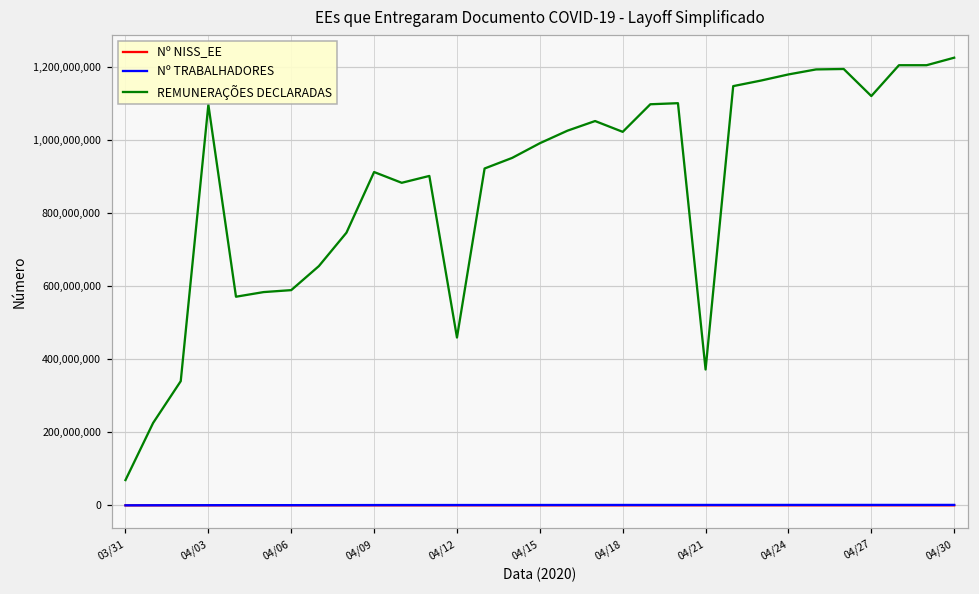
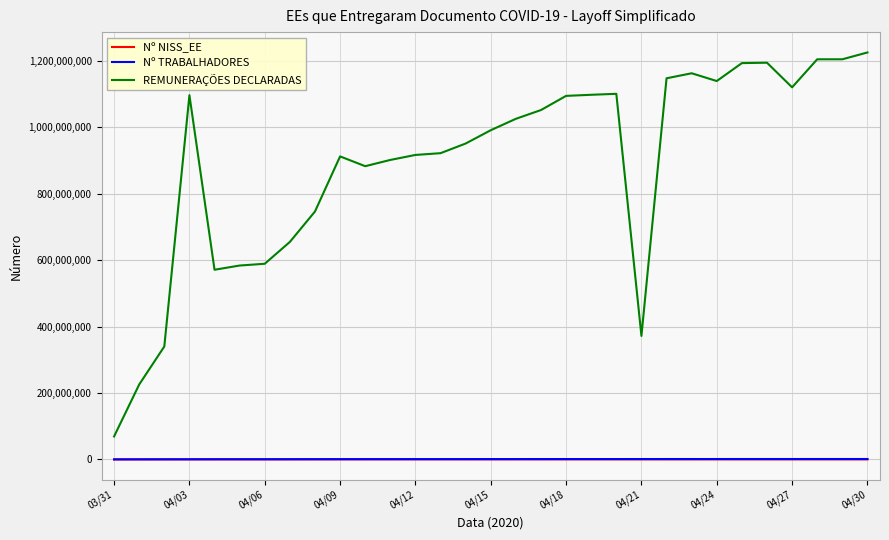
  {
    "Nº TRABALHADORES": {
      "03/31": "0",
      "04/03": "0",
      "04/06": "0",
      "04/09": "0",
      "04/12": "0",
      "04/15": "0",
      "04/18": "0",
      "04/21": "0",
      "04/24": "0",
      "04/27": "0",
      "04/30": "0"
    },
    "REMUNERAÇÕES DECLARADAS": {
      "03/31": "70,000,000",
      "04/03": "1,100,000,000",
      "04/06": "590,000,000",
      "04/09": "910,000,000",
-     "04/12": "460,000,000",
+     "04/12": "920,000,000",
      "04/15": "990,000,000",
-     "04/18": "1,020,000,000",
+     "04/18": "1,090,000,000",
      "04/21": "370,000,000",
-     "04/24": "1,180,000,000",
+     "04/24": "1,140,000,000",
      "04/27": "1,120,000,000",
      "04/30": "1,230,000,000"
    }
  }
